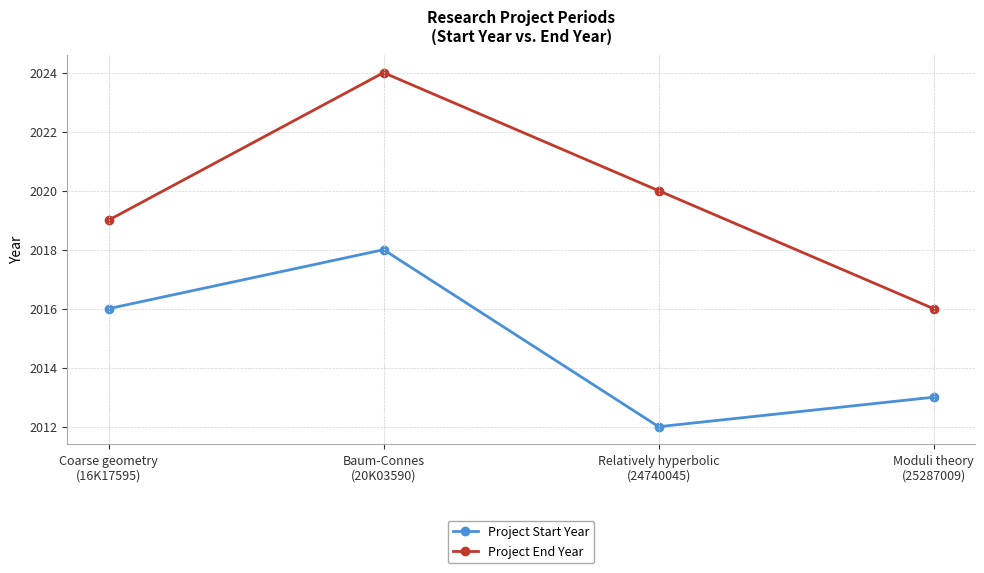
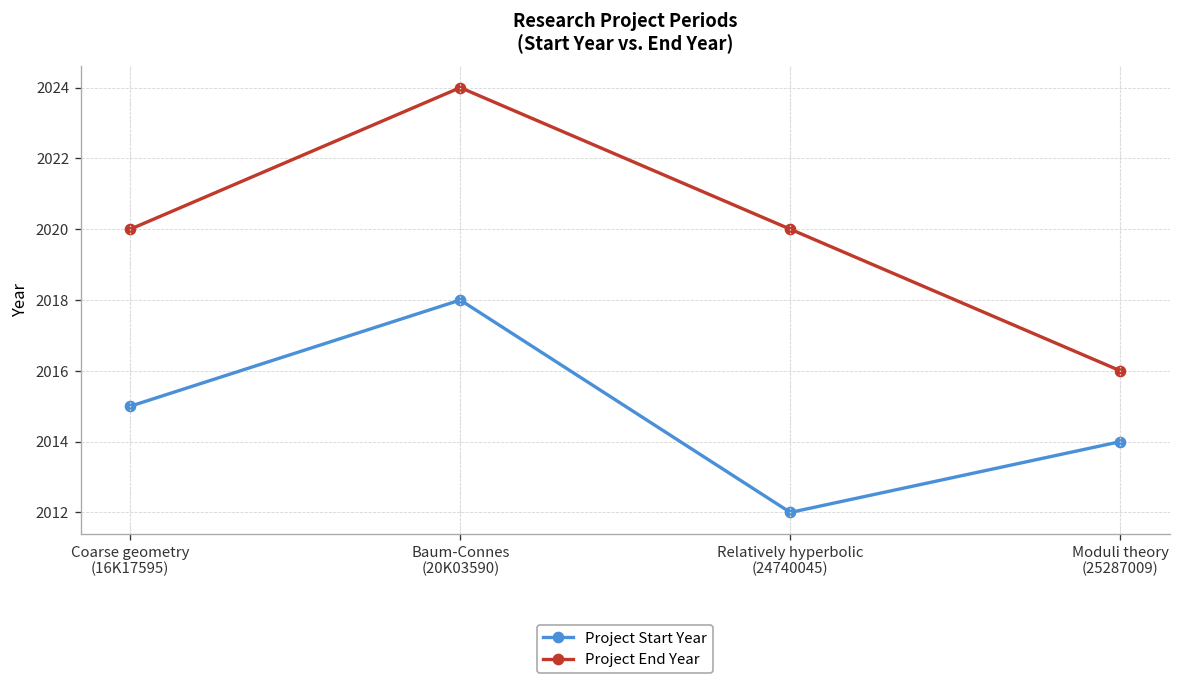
  {
    "Project Start Year": {
-     "Coarse geometry (16K17595)": 2016,
+     "Coarse geometry (16K17595)": 2015,
      "Baum-Connes (20K03590)": 2018,
      "Relatively hyperbolic (24740045)": 2012,
-     "Moduli theory (25287009)": 2013
+     "Moduli theory (25287009)": 2014
    },
    "Project End Year": {
-     "Coarse geometry (16K17595)": 2019,
+     "Coarse geometry (16K17595)": 2020,
      "Baum-Connes (20K03590)": 2024,
      "Relatively hyperbolic (24740045)": 2020,
      "Moduli theory (25287009)": 2016
    }
  }
